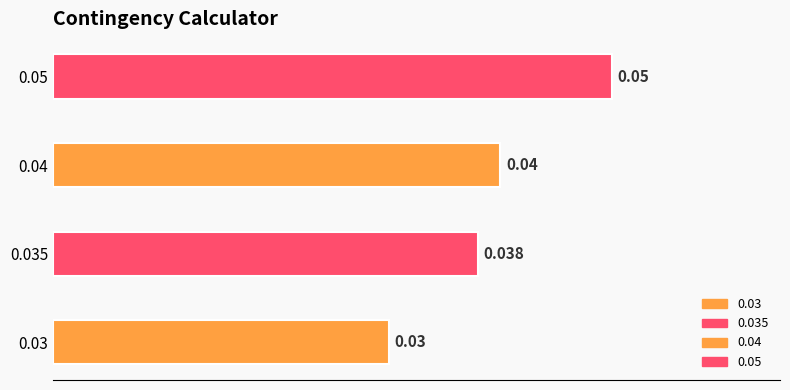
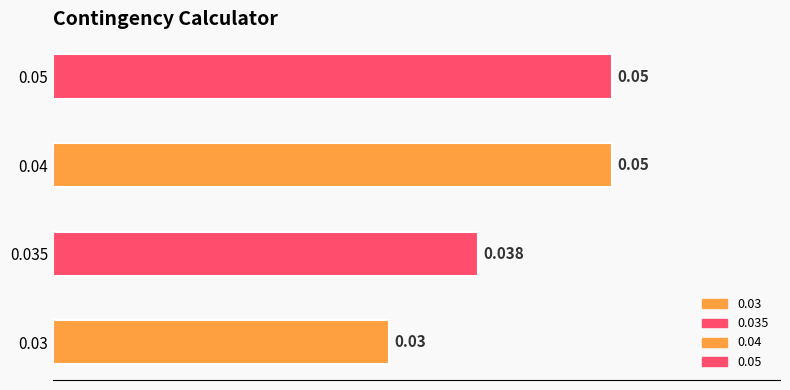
  {
    "0.05": 0.05,
-   "0.04": 0.04,
+   "0.04": 0.05,
    "0.035": 0.038,
    "0.03": 0.03
  }
